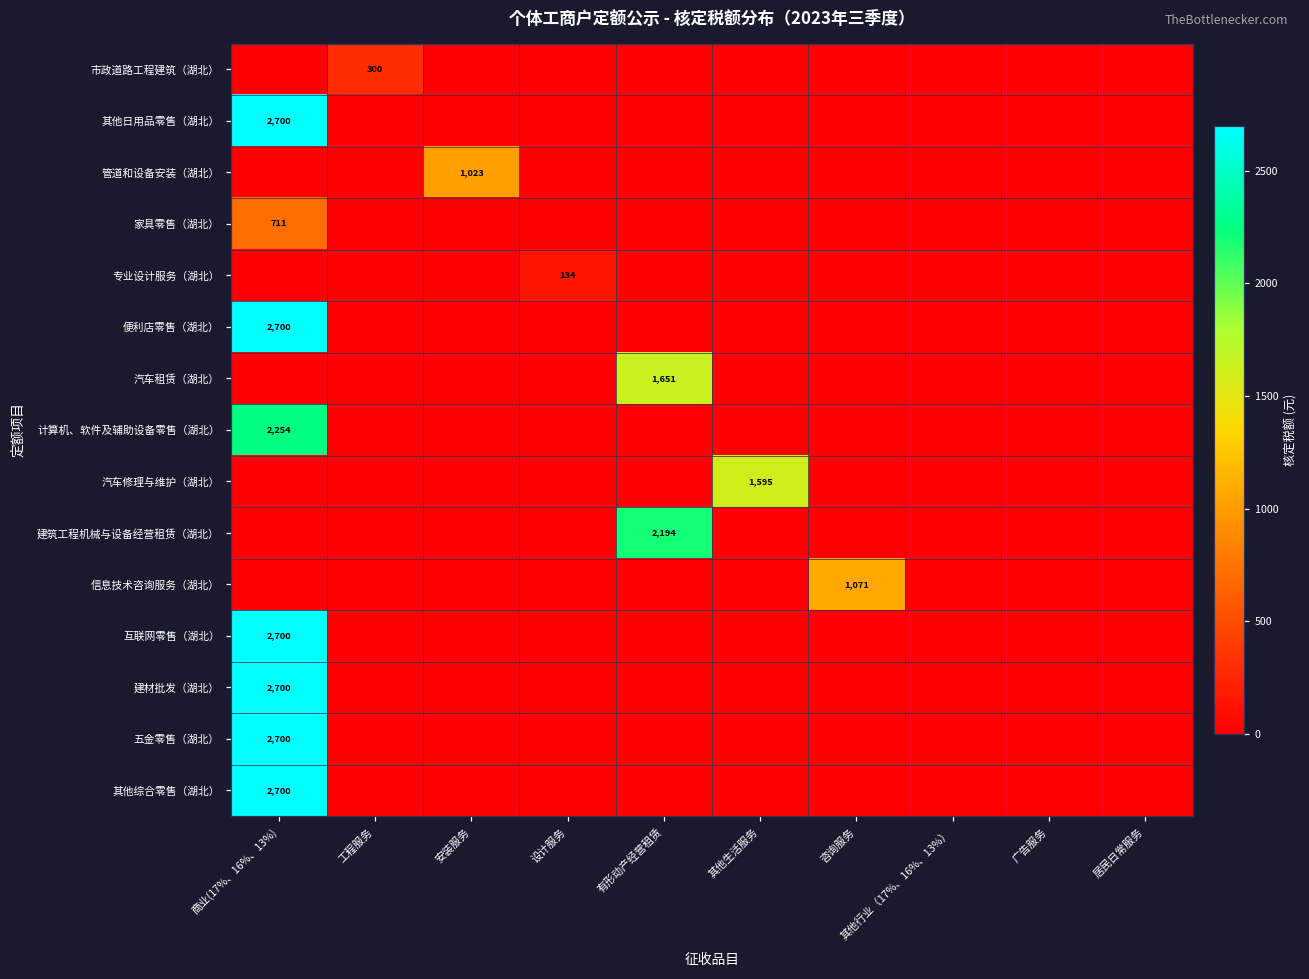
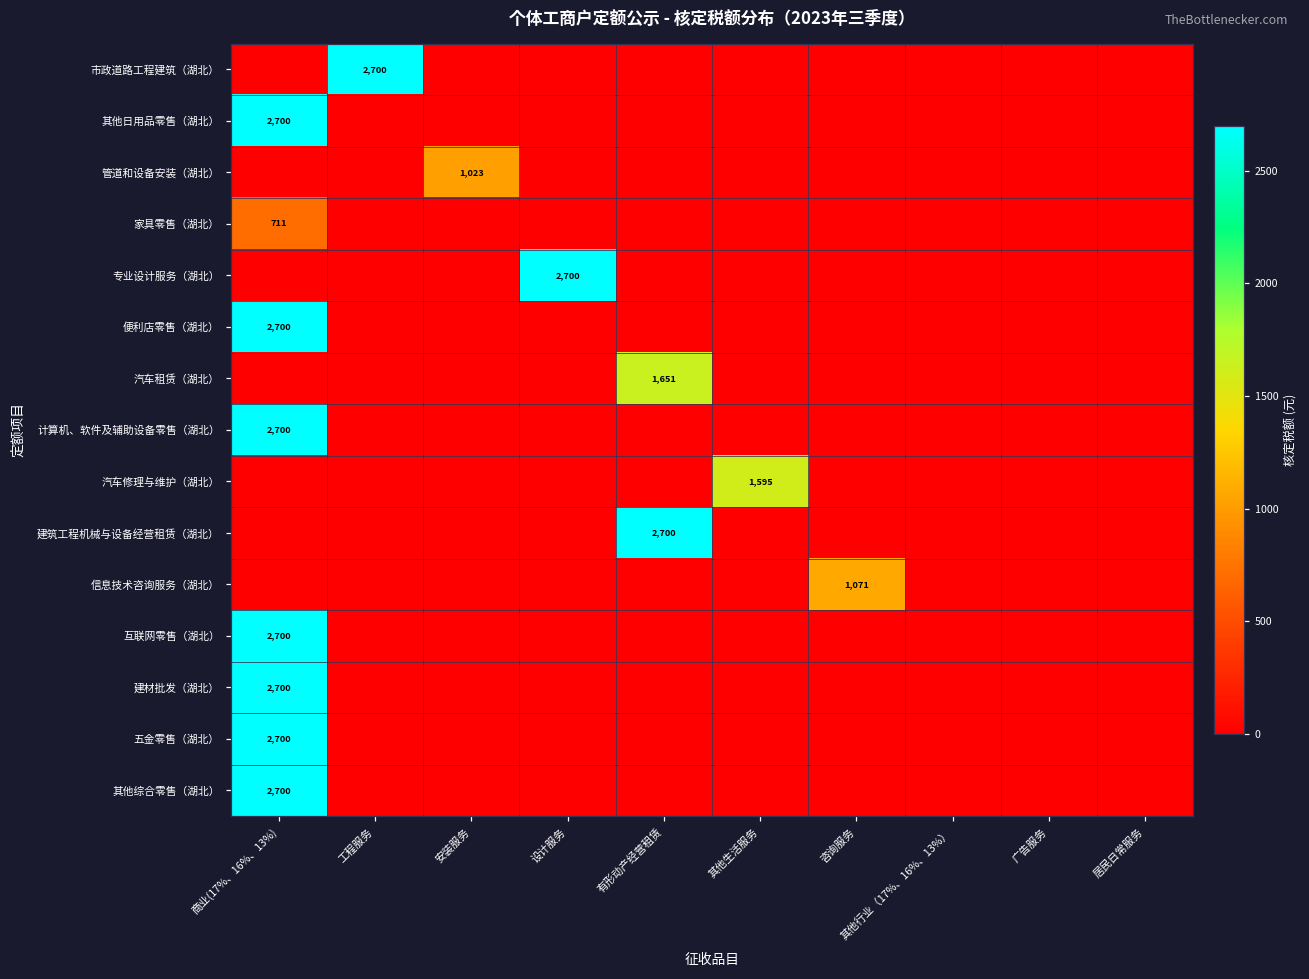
  {
    "市政道路工程建筑（湖北）": {
-     "工程服务": "300"
+     "工程服务": "2,700"
    },
    "其他日用品零售（湖北）": {
      "商业(17%、16%、13%)": "2,700"
    },
    "管道和设备安装（湖北）": {
      "安装服务": "1,023"
    },
    "家具零售（湖北）": {
      "商业(17%、16%、13%)": "711"
    },
    "专业设计服务（湖北）": {
-     "设计服务": "134"
+     "设计服务": "2,700"
    },
    "便利店零售（湖北）": {
      "商业(17%、16%、13%)": "2,700"
    },
    "汽车租赁（湖北）": {
      "有形动产经营租赁": "1,651"
    },
    "计算机、软件及辅助设备零售（湖北）": {
-     "商业(17%、16%、13%)": "2,254"
+     "商业(17%、16%、13%)": "2,700"
    },
    "汽车修理与维护（湖北）": {
      "其他生活服务": "1,595"
    },
    "建筑工程机械与设备经营租赁（湖北）": {
-     "有形动产经营租赁": "2,194"
+     "有形动产经营租赁": "2,700"
    },
    "信息技术咨询服务（湖北）": {
      "咨询服务": "1,071"
    },
    "互联网零售（湖北）": {
      "商业(17%、16%、13%)": "2,700"
    },
    "建材批发（湖北）": {
      "商业(17%、16%、13%)": "2,700"
    },
    "五金零售（湖北）": {
      "商业(17%、16%、13%)": "2,700"
    },
    "其他综合零售（湖北）": {
      "商业(17%、16%、13%)": "2,700"
    }
  }
